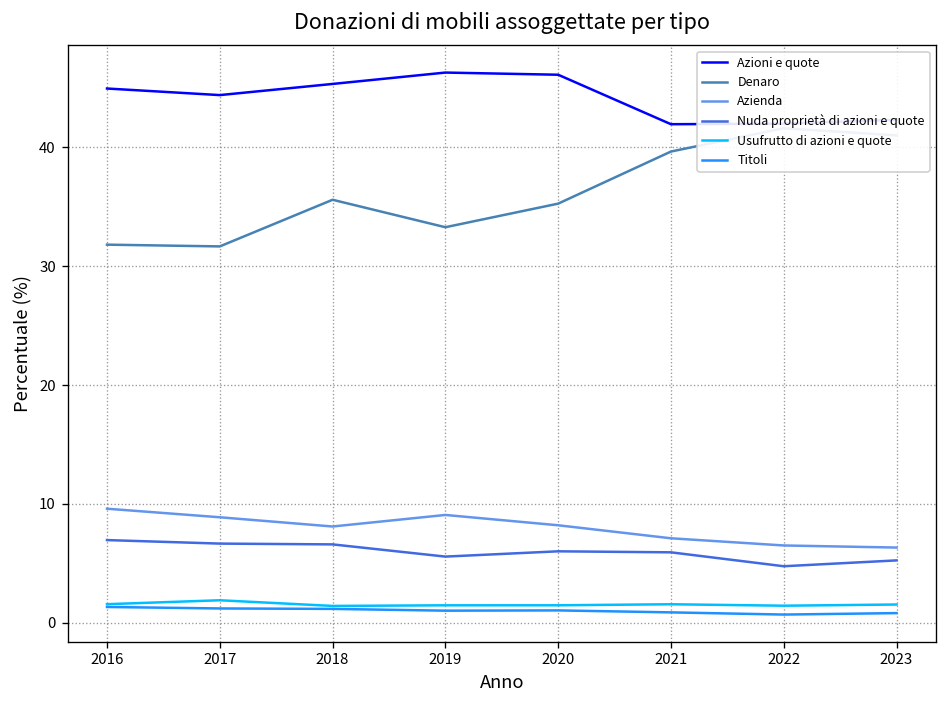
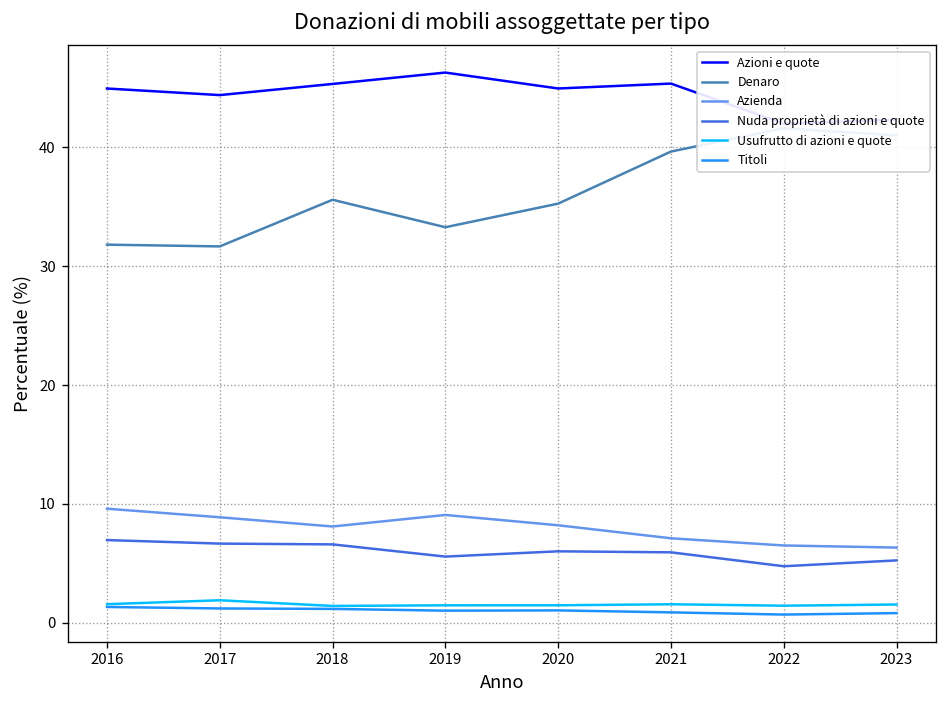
  {
    "Azioni e quote": {
      "2016": 45,
      "2017": 44,
      "2018": 45,
      "2019": 46,
-     "2020": 46,
-     "2021": 42
+     "2020": 45,
+     "2021": 45
    }
  }
